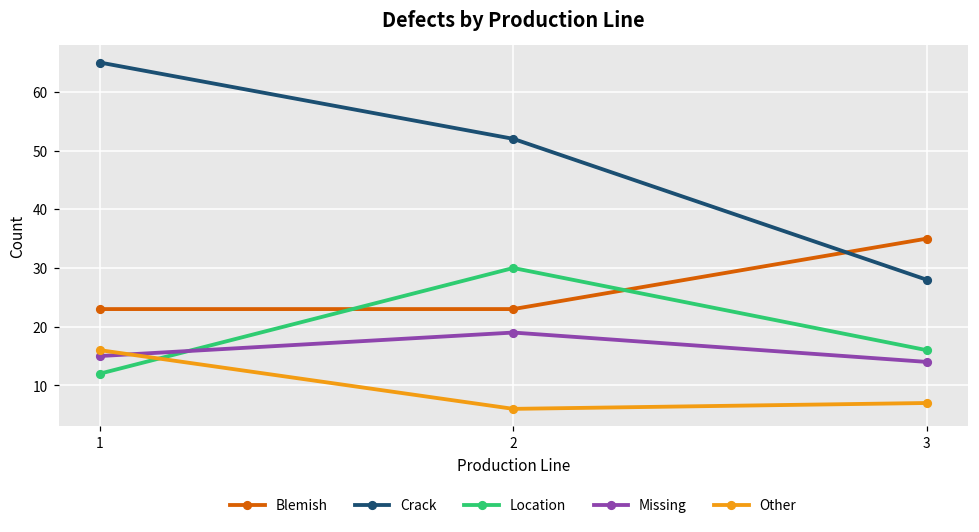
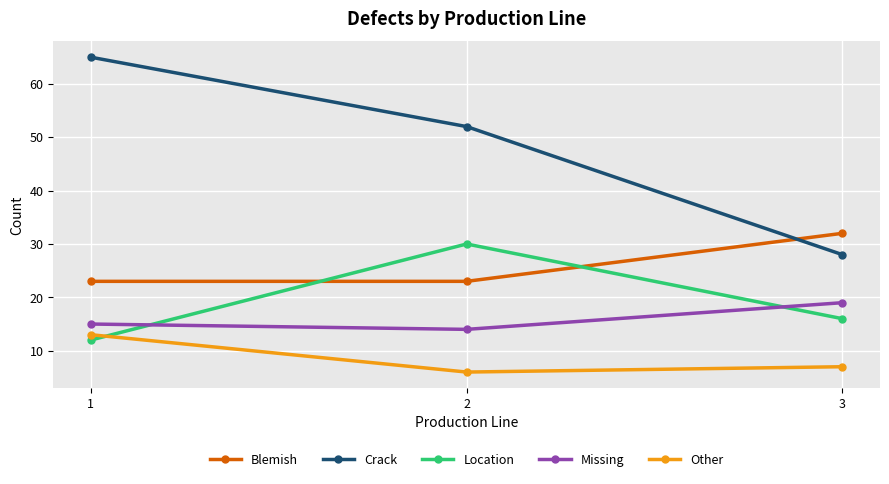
  {
    "Blemish": {
      "1": 23,
      "2": 23,
-     "3": 35
+     "3": 32
    },
    "Crack": {
      "1": 65,
      "2": 52,
      "3": 28
    },
    "Location": {
      "1": 12,
      "2": 30,
      "3": 16
    },
    "Missing": {
      "1": 15,
-     "2": 19,
-     "3": 14
+     "2": 14,
+     "3": 19
    },
    "Other": {
-     "1": 16,
+     "1": 13,
      "2": 6,
      "3": 7
    }
  }
